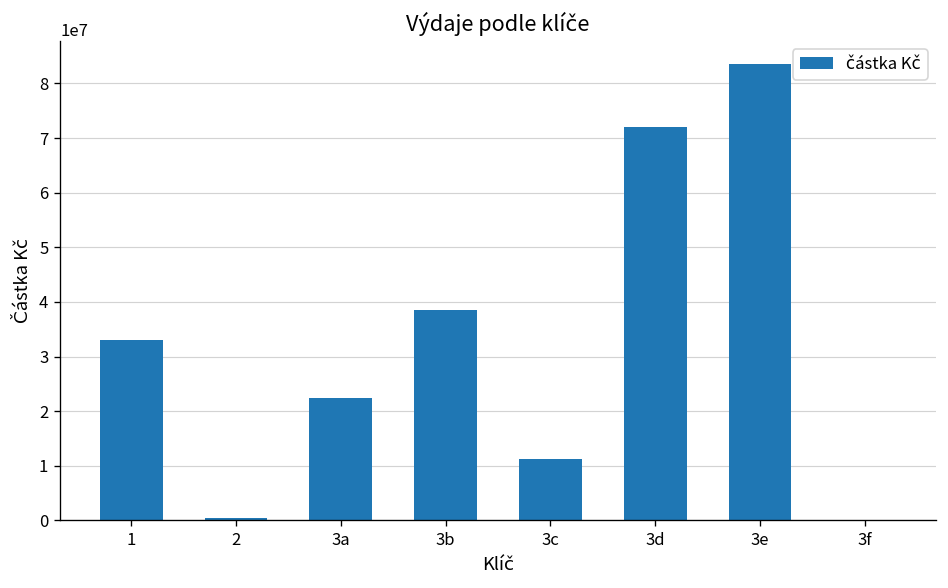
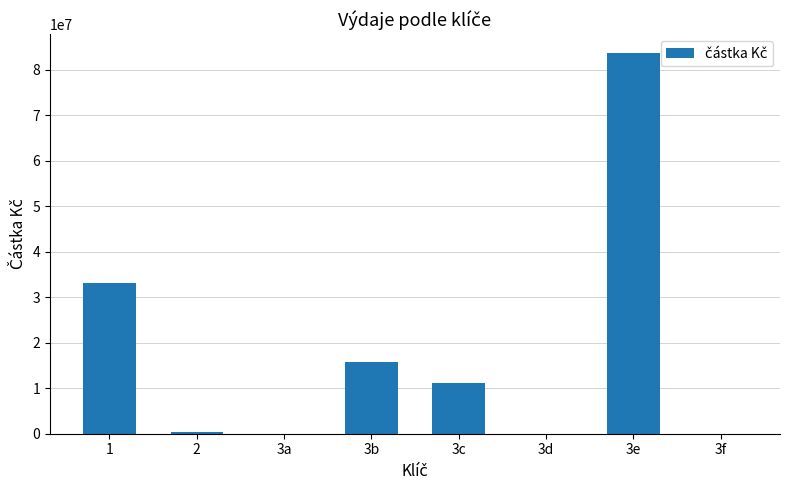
  {
    "1": 33000000,
-   "3a": 22000000,
-   "3b": 39000000,
+   "3a": 0,
+   "3b": 16000000,
    "3c": 11000000,
-   "3d": 72000000,
+   "3d": 0,
    "3e": 84000000,
    "3f": 0
  }
